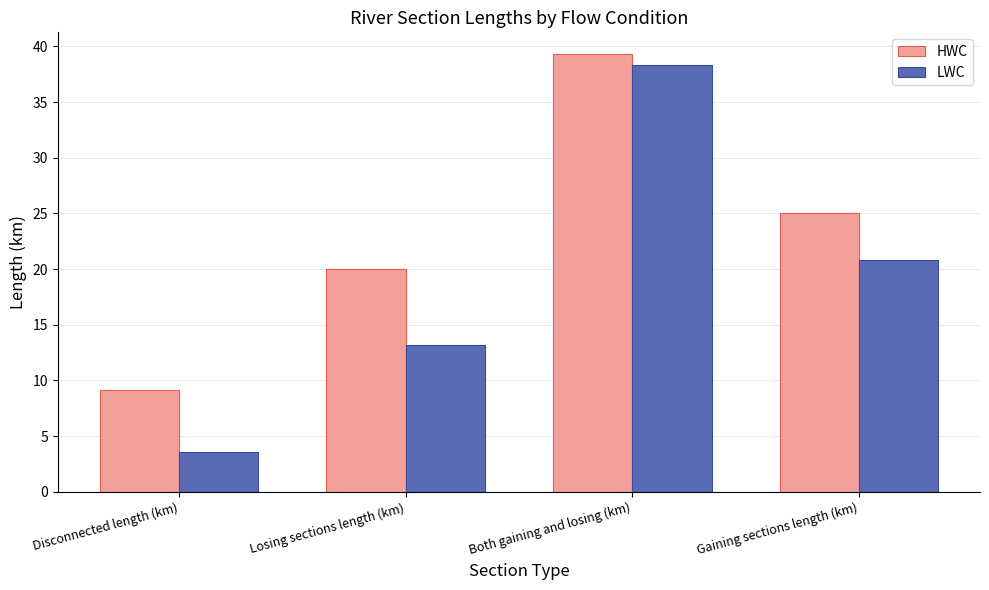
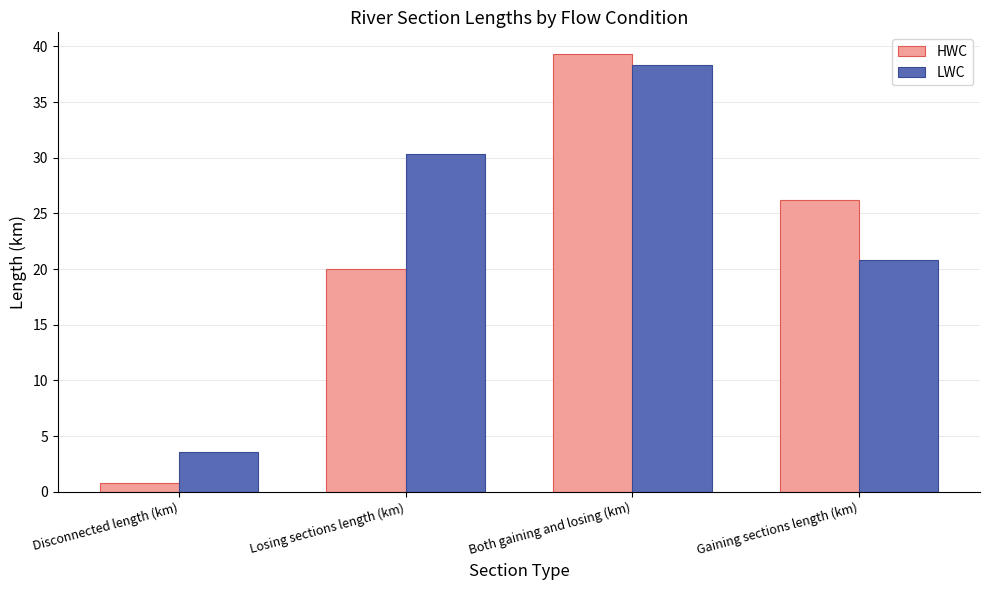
  {
    "HWC": {
-     "Disconnected length (km)": 9.1,
+     "Disconnected length (km)": 0.8,
      "Losing sections length (km)": 20.0,
      "Both gaining and losing (km)": 39.3,
-     "Gaining sections length (km)": 25.0
+     "Gaining sections length (km)": 26.2
    },
    "LWC": {
      "Disconnected length (km)": 3.6,
-     "Losing sections length (km)": 13.2,
+     "Losing sections length (km)": 30.3,
      "Both gaining and losing (km)": 38.3,
      "Gaining sections length (km)": 20.8
    }
  }
